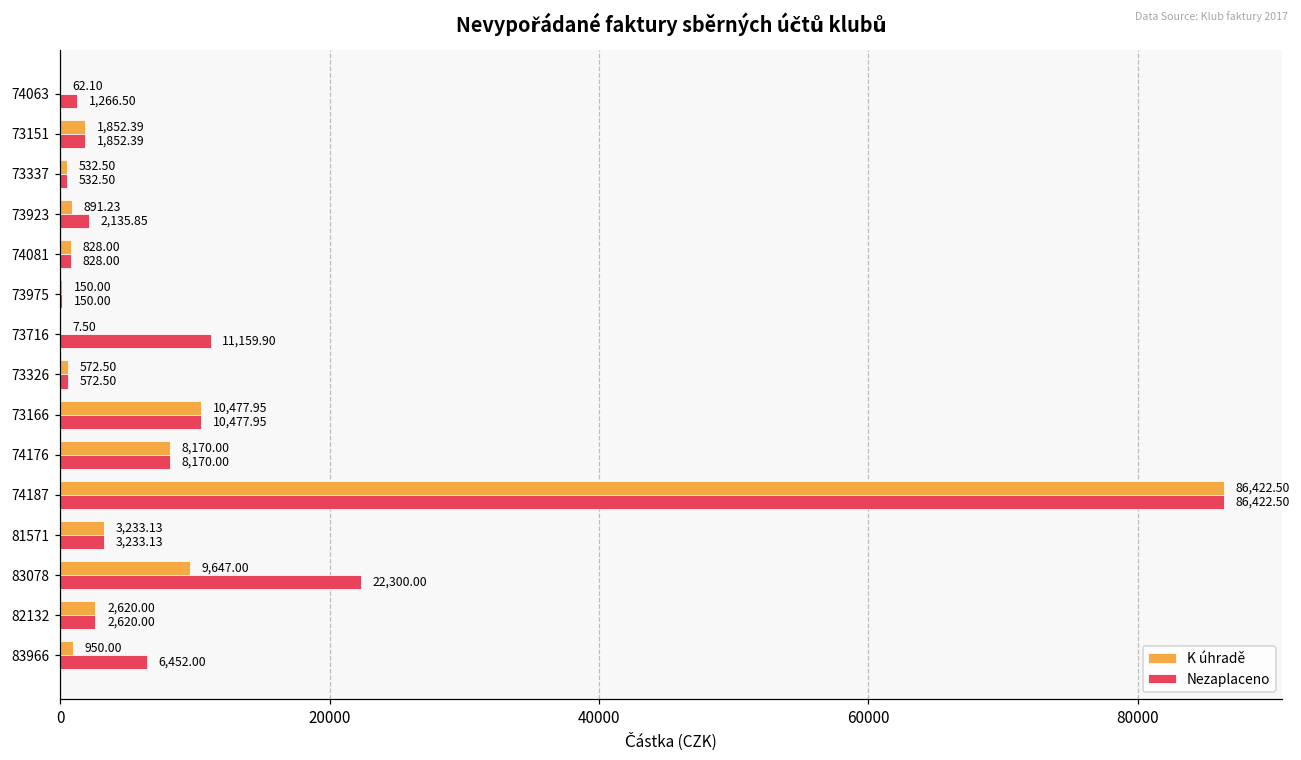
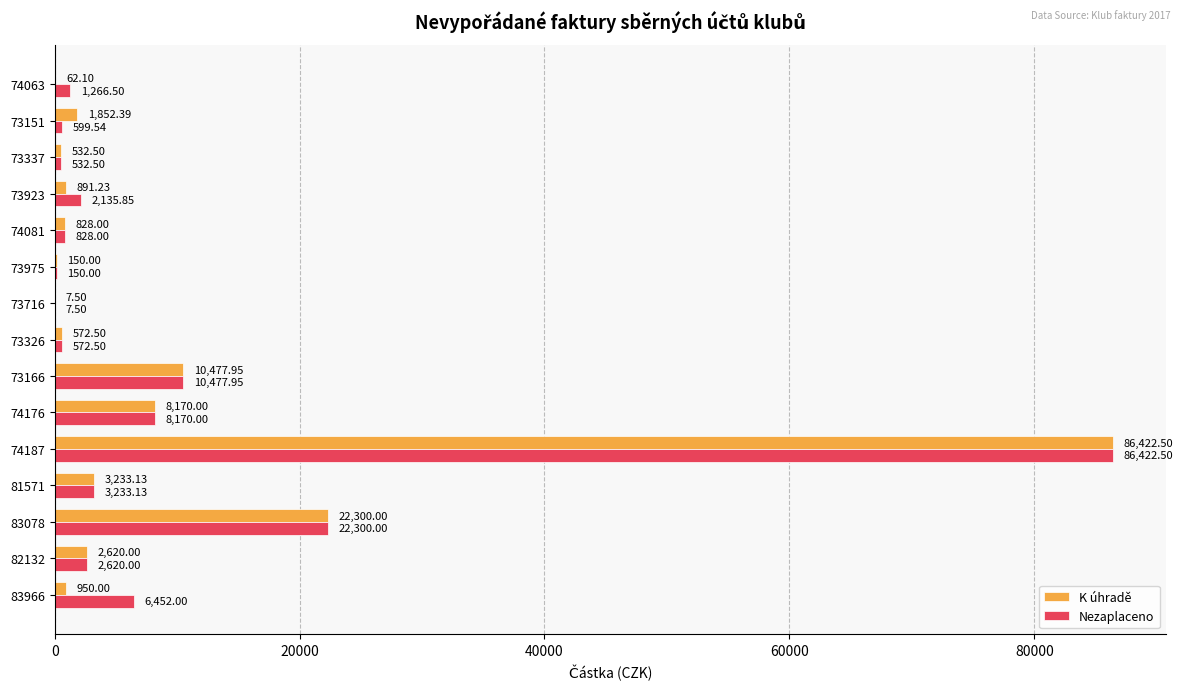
  {
    "K úhradě": {
      "74063": "62.10",
      "73151": "1,852.39",
      "73337": "532.50",
      "73923": "891.23",
      "74081": "828.00",
      "73975": "150.00",
      "73716": "7.50",
      "73326": "572.50",
      "73166": "10,477.95",
      "74176": "8,170.00",
      "74187": "86,422.50",
      "81571": "3,233.13",
-     "83078": "9,647.00",
+     "83078": "22,300.00",
      "82132": "2,620.00",
      "83966": "950.00"
    },
    "Nezaplaceno": {
      "74063": "1,266.50",
-     "73151": "1,852.39",
+     "73151": "599.54",
      "73337": "532.50",
      "73923": "2,135.85",
      "74081": "828.00",
      "73975": "150.00",
-     "73716": "11,159.90",
+     "73716": "7.50",
      "73326": "572.50",
      "73166": "10,477.95",
      "74176": "8,170.00",
      "74187": "86,422.50",
      "81571": "3,233.13",
      "83078": "22,300.00",
      "82132": "2,620.00",
      "83966": "6,452.00"
    }
  }
